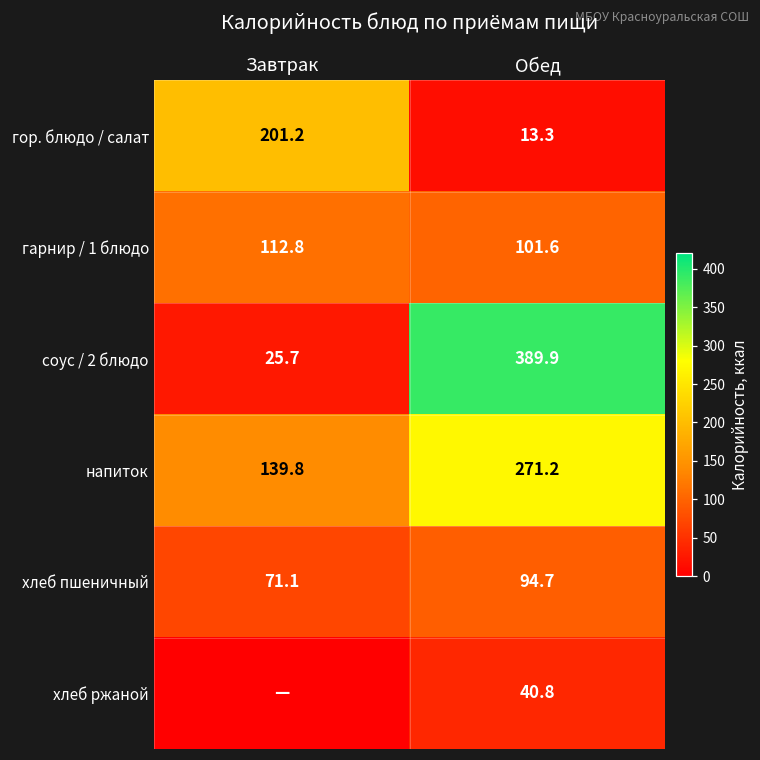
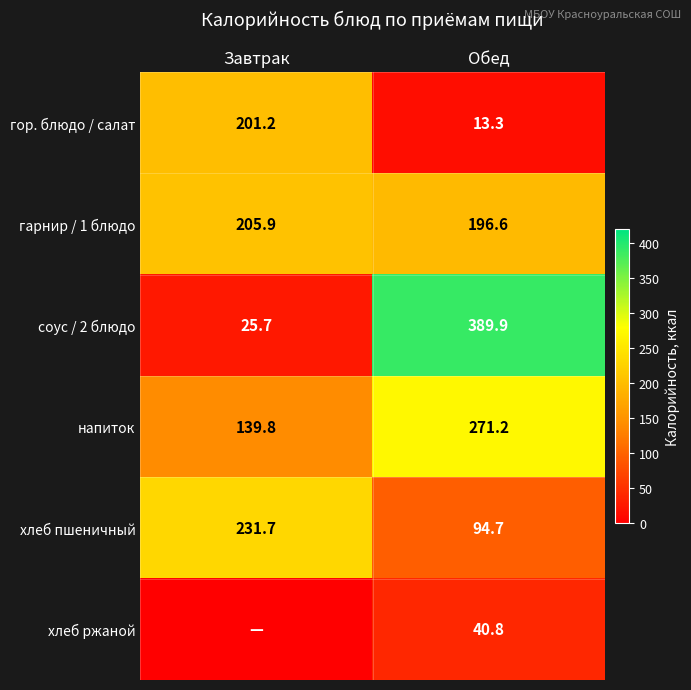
  {
    "гор. блюдо / салат": {
      "Завтрак": 201.2,
      "Обед": 13.3
    },
    "гарнир / 1 блюдо": {
-     "Завтрак": 112.8,
-     "Обед": 101.6
+     "Завтрак": 205.9,
+     "Обед": 196.6
    },
    "соус / 2 блюдо": {
      "Завтрак": 25.7,
      "Обед": 389.9
    },
    "напиток": {
      "Завтрак": 139.8,
      "Обед": 271.2
    },
    "хлеб пшеничный": {
-     "Завтрак": 71.1,
+     "Завтрак": 231.7,
      "Обед": 94.7
    },
    "хлеб ржаной": {
      "Обед": 40.8
    }
  }
